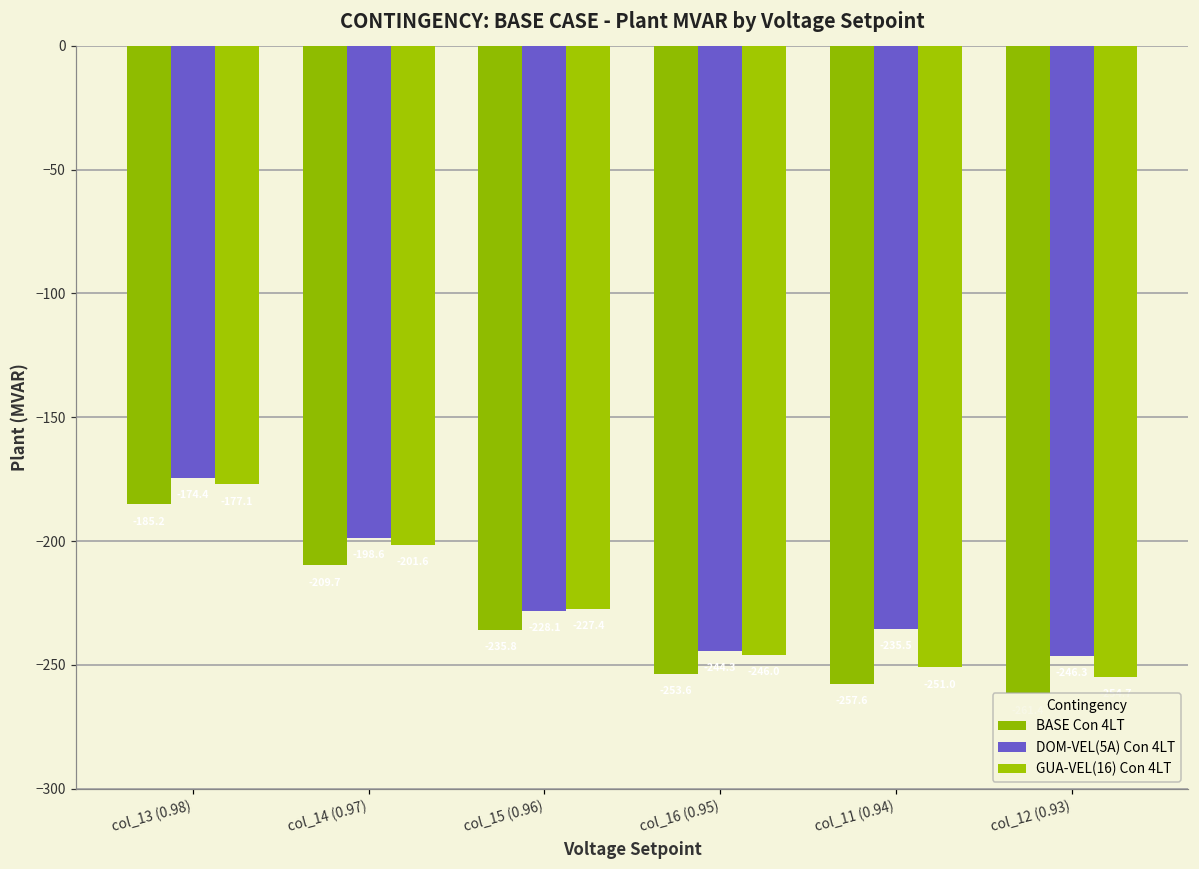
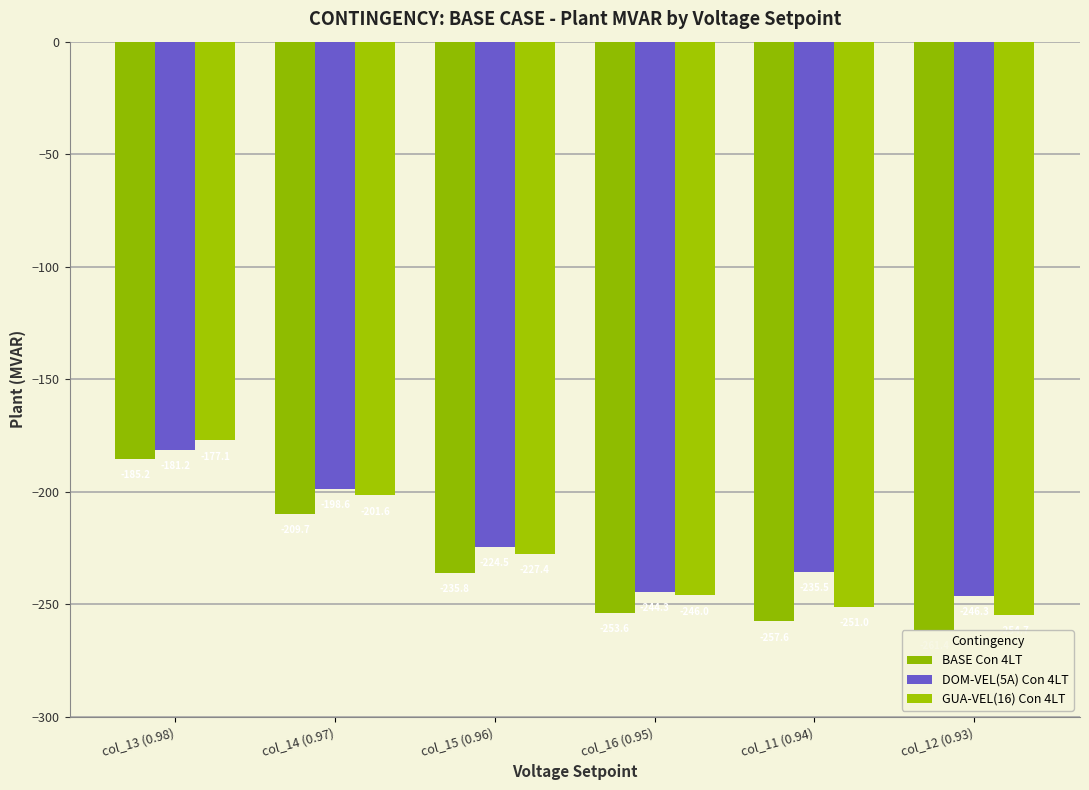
  {
    "DOM-VEL(5A) Con 4LT": {
-     "col_13 (0.98)": -174,
+     "col_13 (0.98)": -181,
      "col_14 (0.97)": -199,
-     "col_15 (0.96)": -228,
+     "col_15 (0.96)": -225,
      "col_16 (0.95)": -244,
      "col_11 (0.94)": -236,
      "col_12 (0.93)": -246
    }
  }
